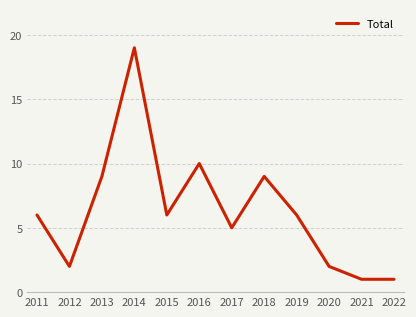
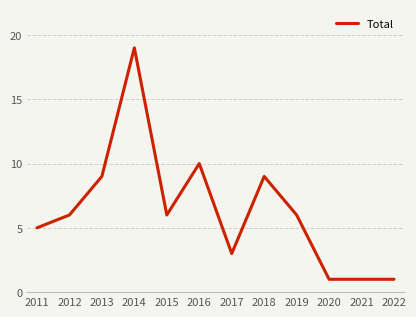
  {
-   "2011": 6,
-   "2012": 2,
+   "2011": 5,
+   "2012": 6,
    "2013": 9,
    "2014": 19,
    "2015": 6,
    "2016": 10,
-   "2017": 5,
+   "2017": 3,
    "2018": 9,
    "2019": 6,
-   "2020": 2,
+   "2020": 1,
    "2021": 1,
    "2022": 1
  }
